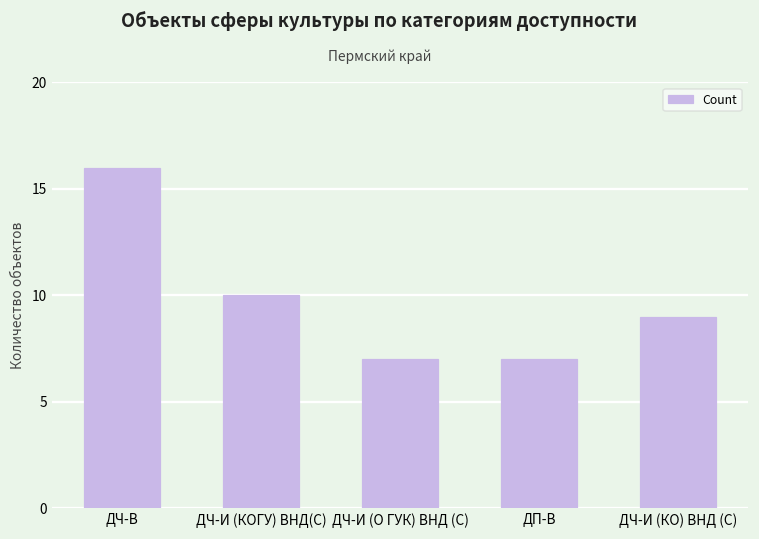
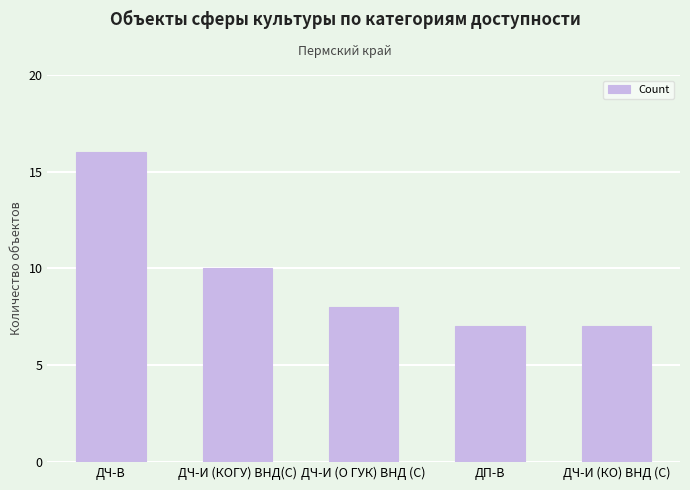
  {
    "ДЧ-В": 16,
    "ДЧ-И (КОГУ) ВНД(С)": 10,
-   "ДЧ-И (О ГУК) ВНД (С)": 7,
+   "ДЧ-И (О ГУК) ВНД (С)": 8,
    "ДП-В": 7,
-   "ДЧ-И (КО) ВНД (С)": 9
+   "ДЧ-И (КО) ВНД (С)": 7
  }
